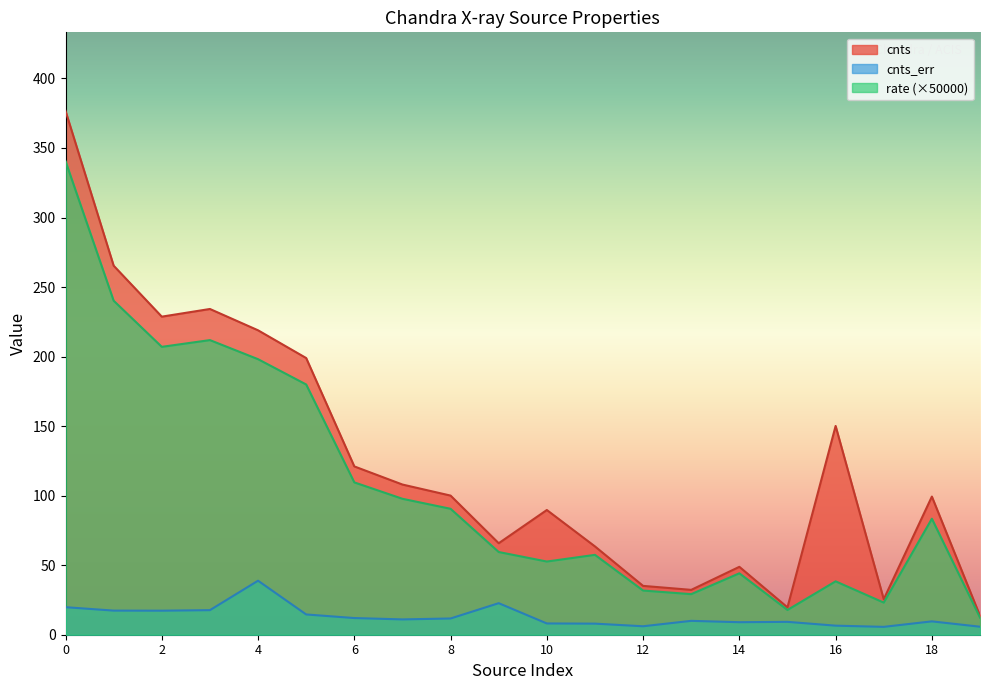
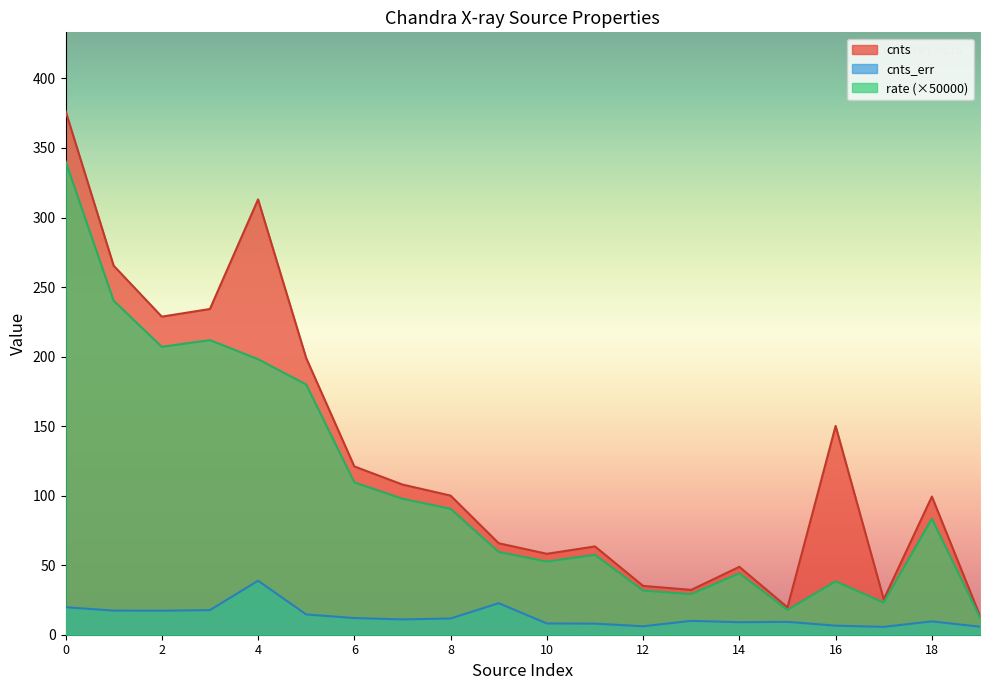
  {
    "cnts": {
      "0": 377,
      "2": 229,
-     "4": 219,
+     "4": 313,
      "6": 121,
      "8": 100,
-     "10": 90,
+     "10": 58,
      "12": 35,
      "14": 49,
      "16": 150,
      "18": 99
    },
    "cnts_err": {
      "0": 20,
      "2": 17,
      "4": 39,
      "6": 12,
      "8": 12,
      "10": 8,
      "12": 6,
      "14": 9,
      "16": 7,
      "18": 10
    },
    "rate (×50000)": {
      "0": 341,
      "2": 207,
      "4": 198,
      "6": 110,
      "8": 91,
      "10": 53,
      "12": 32,
      "14": 44,
      "16": 38,
      "18": 83
    }
  }
